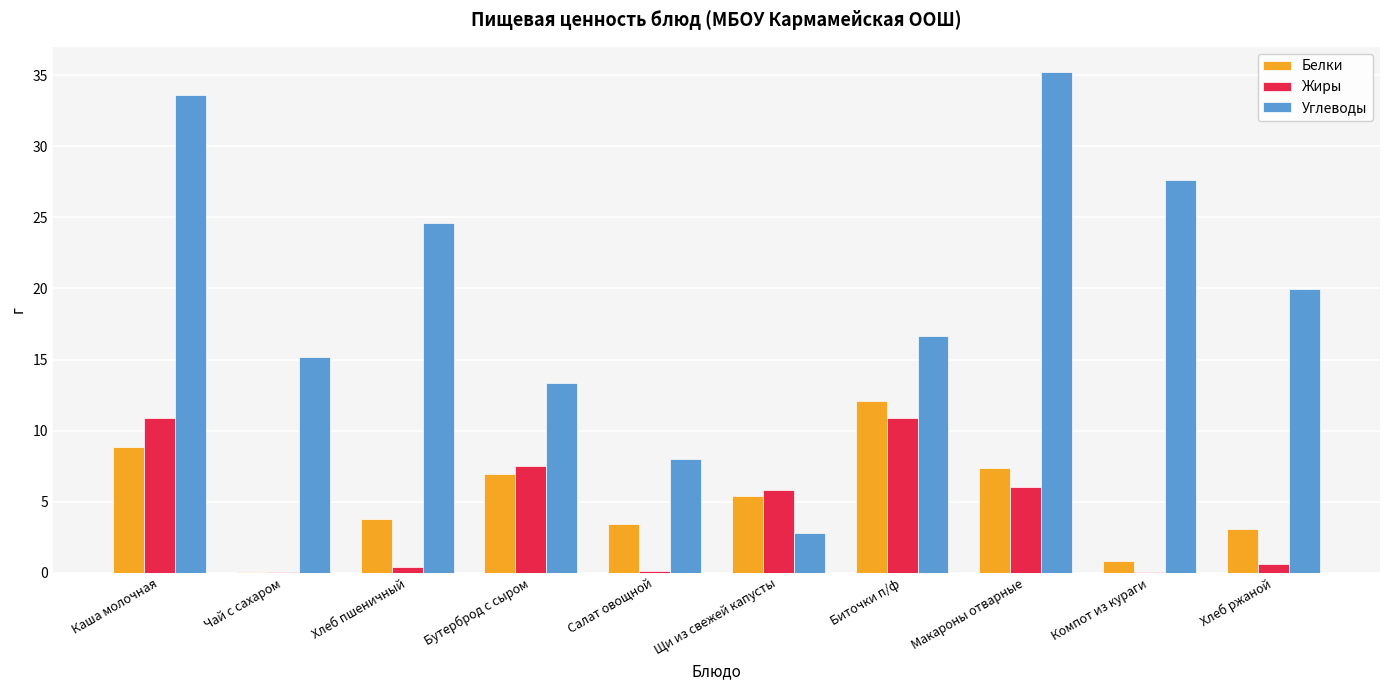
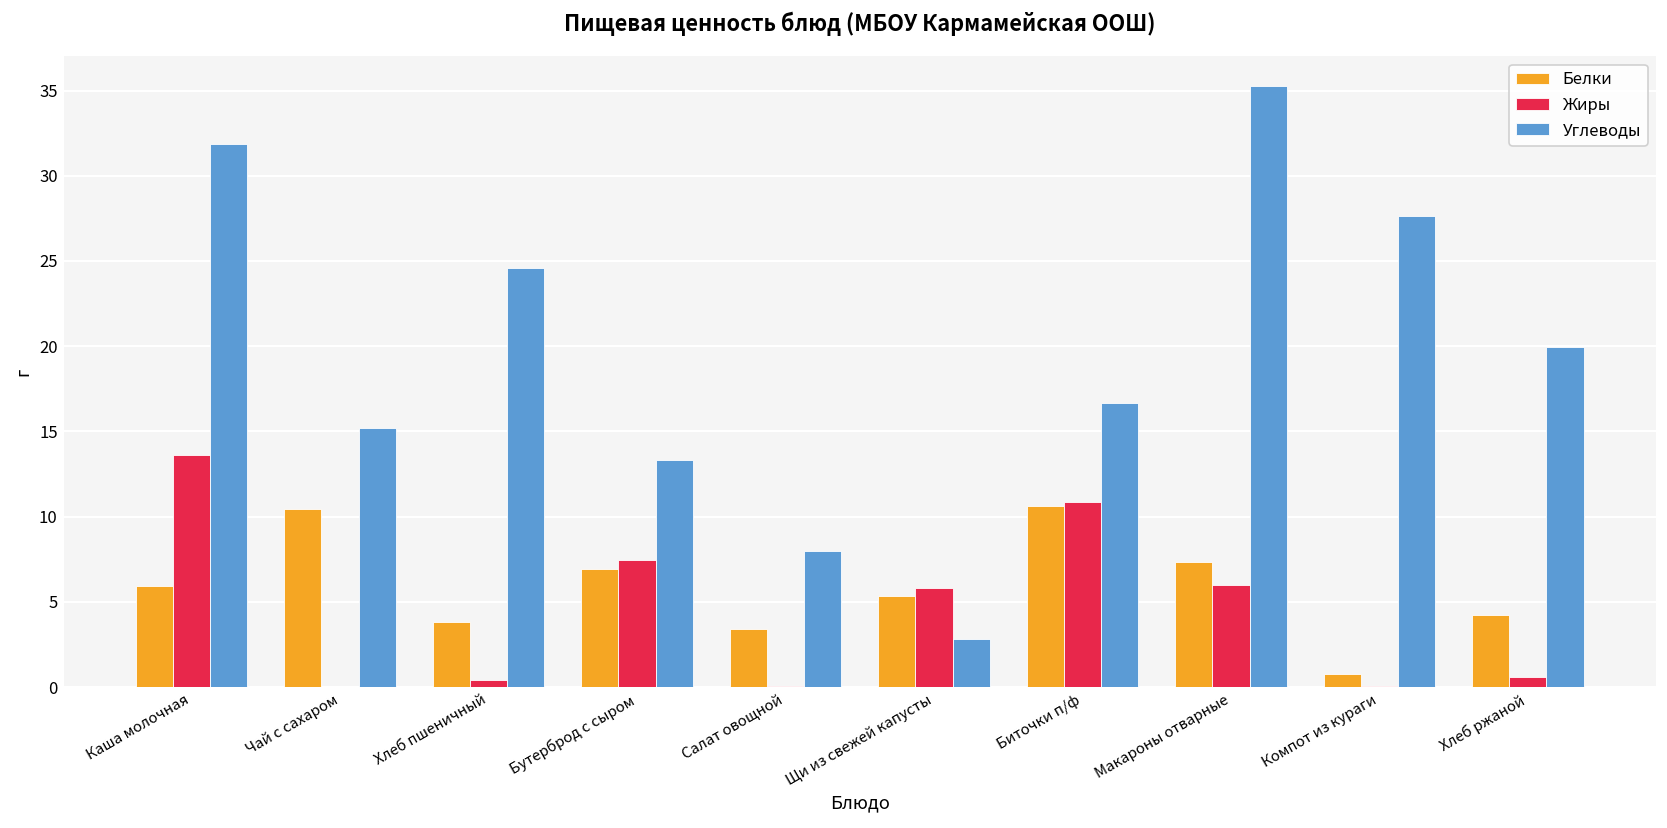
  {
    "Белки": {
-     "Каша молочная": 8.9,
-     "Чай с сахаром": 0.1,
+     "Каша молочная": 5.9,
+     "Чай с сахаром": 10.4,
      "Хлеб пшеничный": 3.8,
      "Бутерброд с сыром": 6.9,
      "Салат овощной": 3.4,
      "Щи из свежей капусты": 5.4,
-     "Биточки п/ф": 12.1,
+     "Биточки п/ф": 10.6,
      "Макароны отварные": 7.4,
      "Компот из кураги": 0.8,
-     "Хлеб ржаной": 3.1
+     "Хлеб ржаной": 4.2
    },
    "Жиры": {
-     "Каша молочная": 10.9,
+     "Каша молочная": 13.6,
      "Хлеб пшеничный": 0.4,
      "Бутерброд с сыром": 7.5,
      "Щи из свежей капусты": 5.8,
      "Биточки п/ф": 10.9,
      "Макароны отварные": 6.0,
      "Хлеб ржаной": 0.6
    },
    "Углеводы": {
-     "Каша молочная": 33.6,
+     "Каша молочная": 31.9,
      "Чай с сахаром": 15.2,
      "Хлеб пшеничный": 24.6,
      "Бутерброд с сыром": 13.3,
      "Салат овощной": 8.0,
      "Щи из свежей капусты": 2.8,
      "Биточки п/ф": 16.7,
      "Макароны отварные": 35.3,
      "Компот из кураги": 27.6,
      "Хлеб ржаной": 20.0
    }
  }
